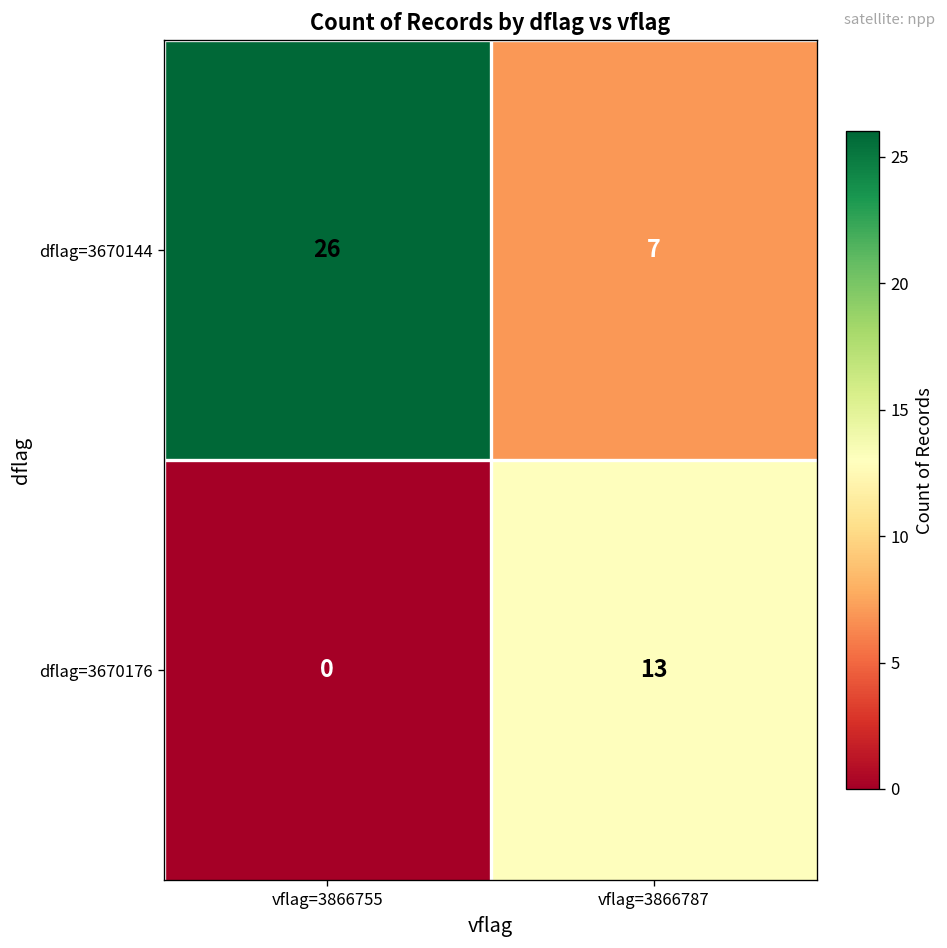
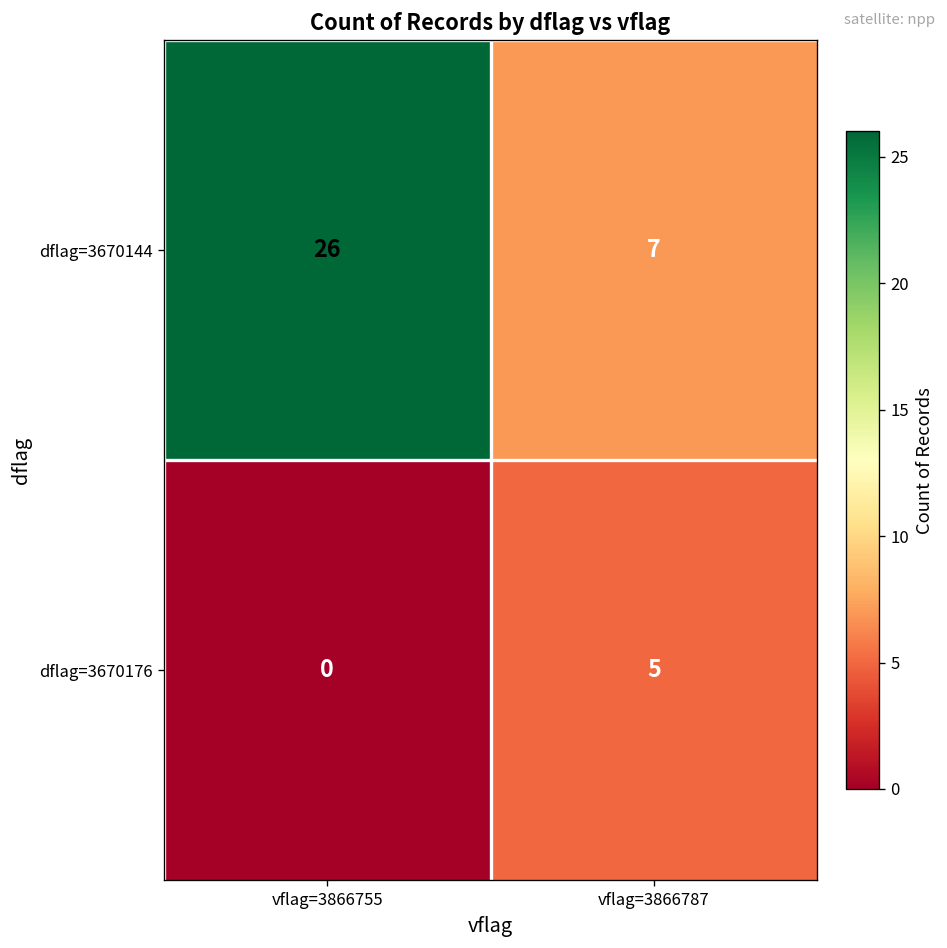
  {
    "dflag=3670144": {
      "vflag=3866755": 26,
      "vflag=3866787": 7
    },
    "dflag=3670176": {
      "vflag=3866755": 0,
-     "vflag=3866787": 13
+     "vflag=3866787": 5
    }
  }
